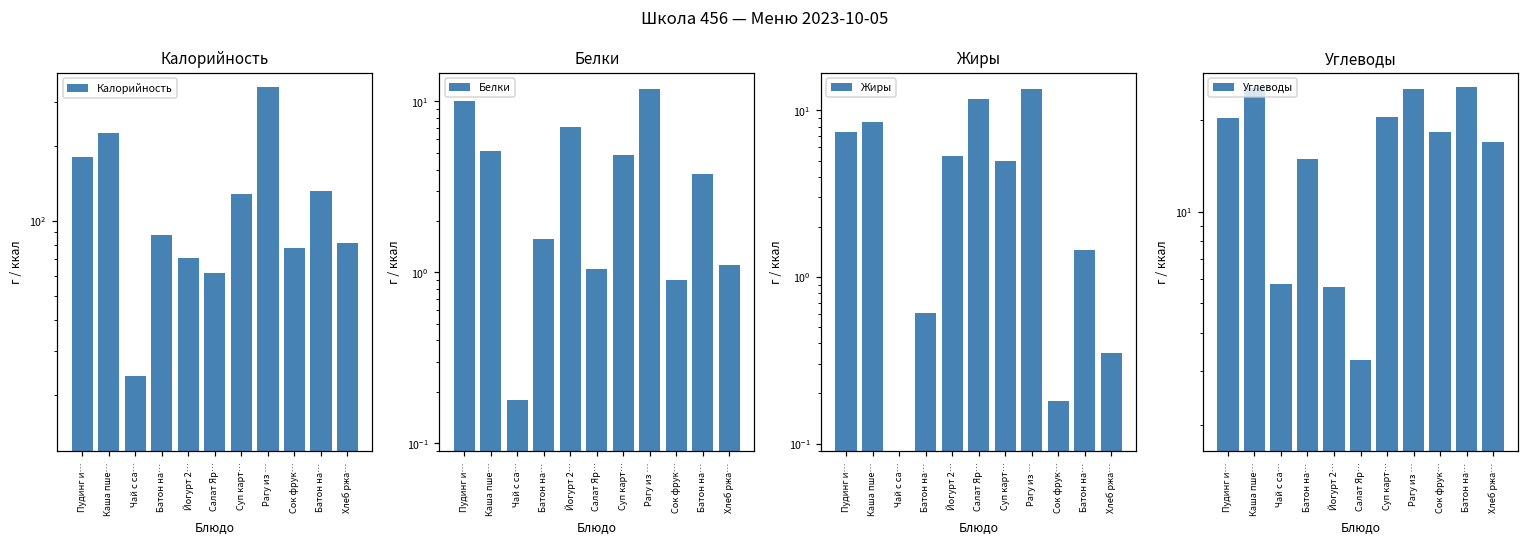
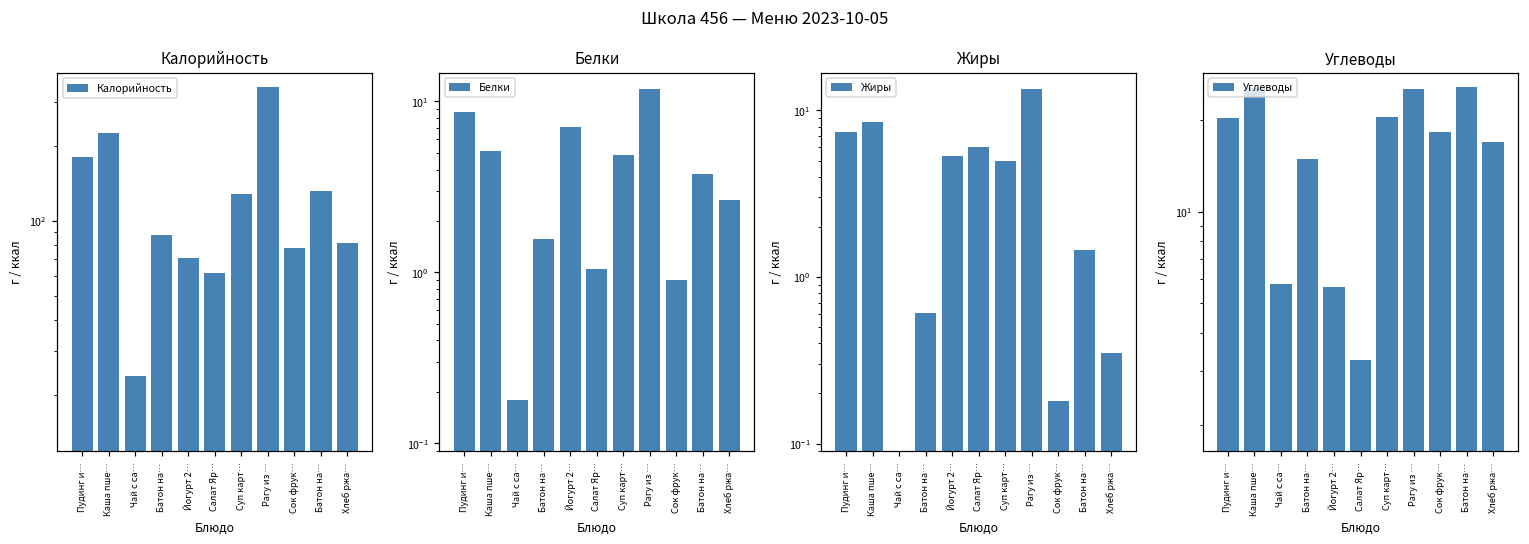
  {
    "Белки": {
-     "Пудинг и…": 10,
+     "Пудинг и…": 9,
      "Каша пше…": 5.1,
      "Чай с са…": 0.18,
      "Йогурт 2…": 7,
      "Салат Яр…": 1.1,
      "Суп карт…": 4.9,
      "Рагу из …": 12,
      "Сок фрук…": 0.9,
-     "Хлеб ржа…": 1.1
+     "Хлеб ржа…": 2.7
    },
    "Жиры": {
      "Пудинг и…": 7,
      "Каша пше…": 9,
      "Йогурт 2…": 5.4,
-     "Салат Яр…": 12,
+     "Салат Яр…": 6.1,
      "Суп карт…": 5.0,
      "Рагу из …": 14,
      "Сок фрук…": 0.18,
      "Хлеб ржа…": 0.35
    }
  }
